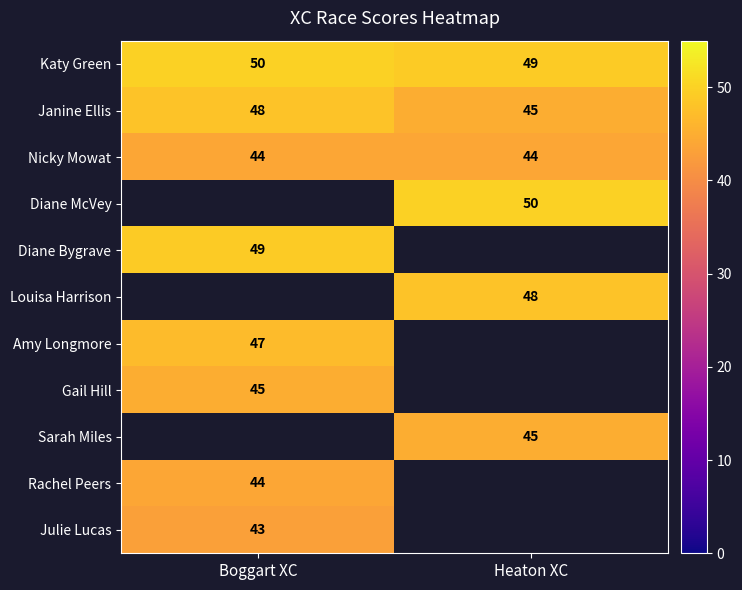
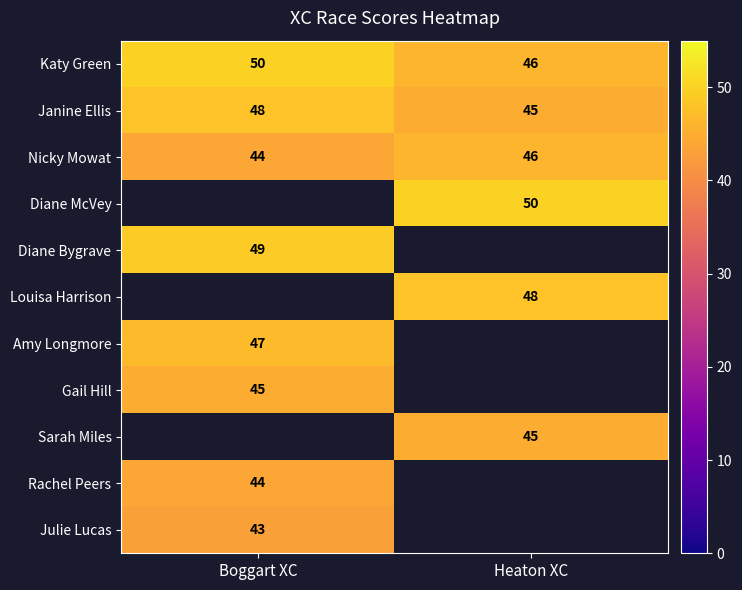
  {
    "Katy Green": {
      "Boggart XC": 50,
-     "Heaton XC": 49
+     "Heaton XC": 46
    },
    "Janine Ellis": {
      "Boggart XC": 48,
      "Heaton XC": 45
    },
    "Nicky Mowat": {
      "Boggart XC": 44,
-     "Heaton XC": 44
+     "Heaton XC": 46
    },
    "Diane McVey": {
      "Heaton XC": 50
    },
    "Diane Bygrave": {
      "Boggart XC": 49
    },
    "Louisa Harrison": {
      "Heaton XC": 48
    },
    "Amy Longmore": {
      "Boggart XC": 47
    },
    "Gail Hill": {
      "Boggart XC": 45
    },
    "Sarah Miles": {
      "Heaton XC": 45
    },
    "Rachel Peers": {
      "Boggart XC": 44
    },
    "Julie Lucas": {
      "Boggart XC": 43
    }
  }
